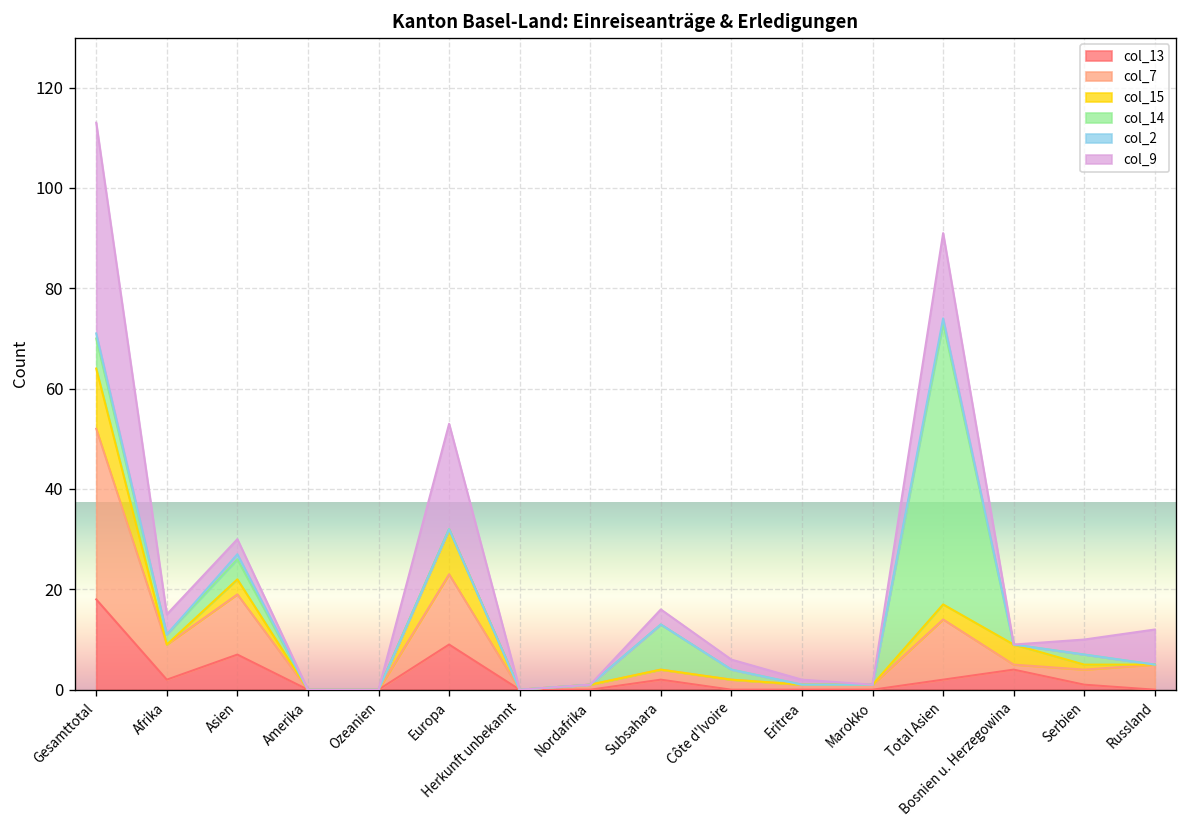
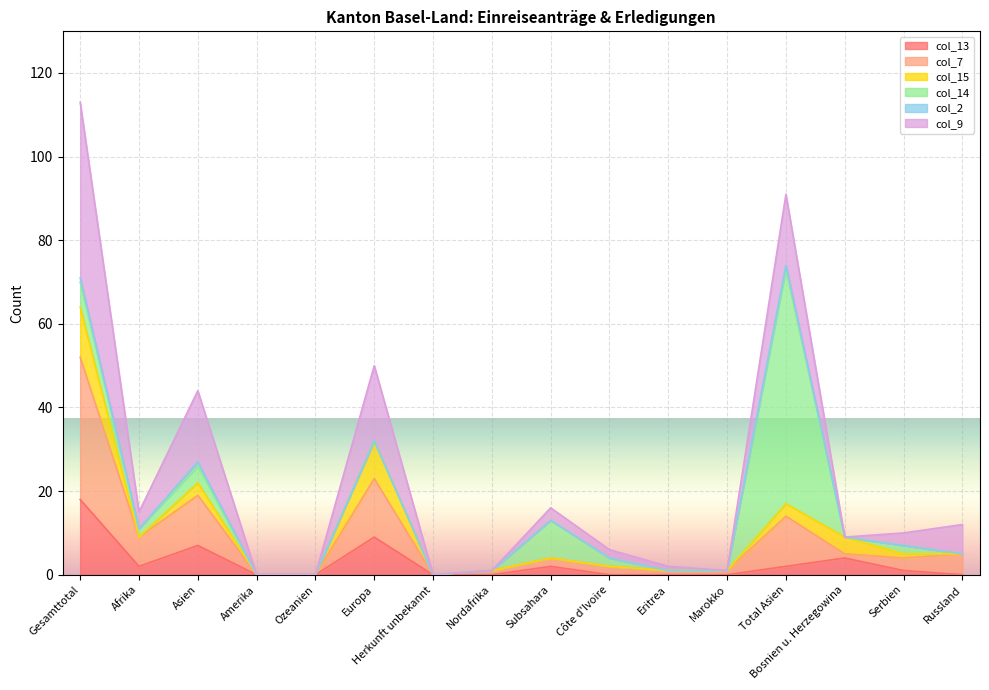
  {
    "col_15": {
      "Gesamttotal": 12,
      "Asien": 3,
      "Total Asien": 3,
      "Serbien": 1
    },
    "col_14": {
      "Gesamttotal": 6,
      "Asien": 4,
      "Total Asien": 56
    },
    "col_2": {
      "Gesamttotal": 1,
      "Asien": 1,
      "Total Asien": 1
    },
    "col_9": {
      "Gesamttotal": 42,
      "Afrika": 4,
-     "Asien": 3,
-     "Europa": 21,
+     "Asien": 17,
+     "Europa": 18,
      "Subsahara": 3,
      "Côte d'Ivoire": 2,
      "Eritrea": 1,
      "Total Asien": 17,
      "Serbien": 3,
      "Russland": 7
    }
  }
